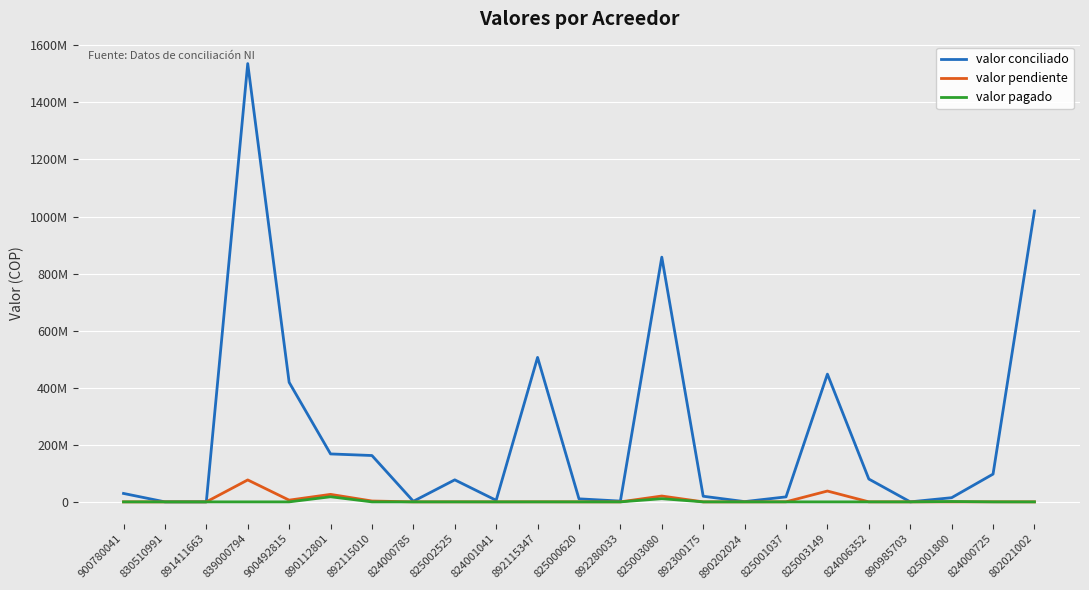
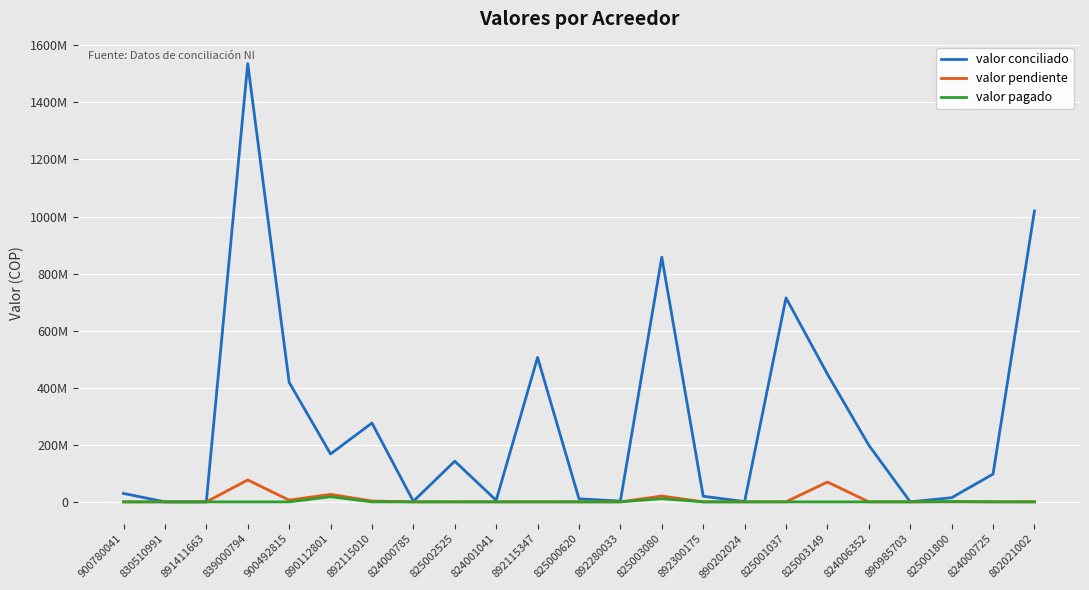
  {
    "valor conciliado": {
      "900780041": 30000000,
      "839000794": 1540000000,
      "900492815": 420000000,
      "890112801": 170000000,
-     "892115010": 160000000,
-     "825002525": 80000000,
+     "892115010": 280000000,
+     "825002525": 140000000,
      "892115347": 510000000,
      "825000620": 10000000,
      "825003080": 860000000,
      "892300175": 20000000,
-     "825001037": 20000000,
+     "825001037": 710000000,
      "825003149": 450000000,
-     "824006352": 80000000,
+     "824006352": 200000000,
      "825001800": 10000000,
      "824000725": 100000000,
      "802021002": 1020000000
    },
    "valor pendiente": {
      "839000794": 80000000,
      "825003080": 20000000,
-     "825003149": 40000000
+     "825003149": 70000000
    },
    "valor pagado": {
      "839000794": 0,
      "825003080": 10000000,
      "825003149": 0
    }
  }
